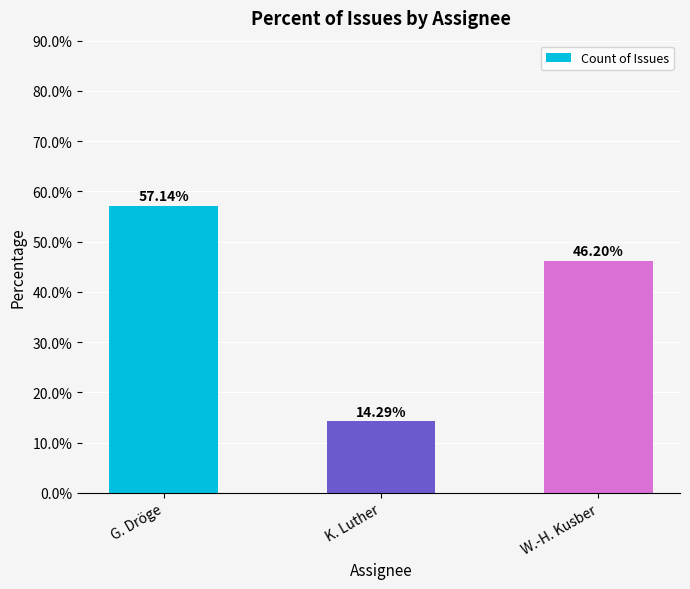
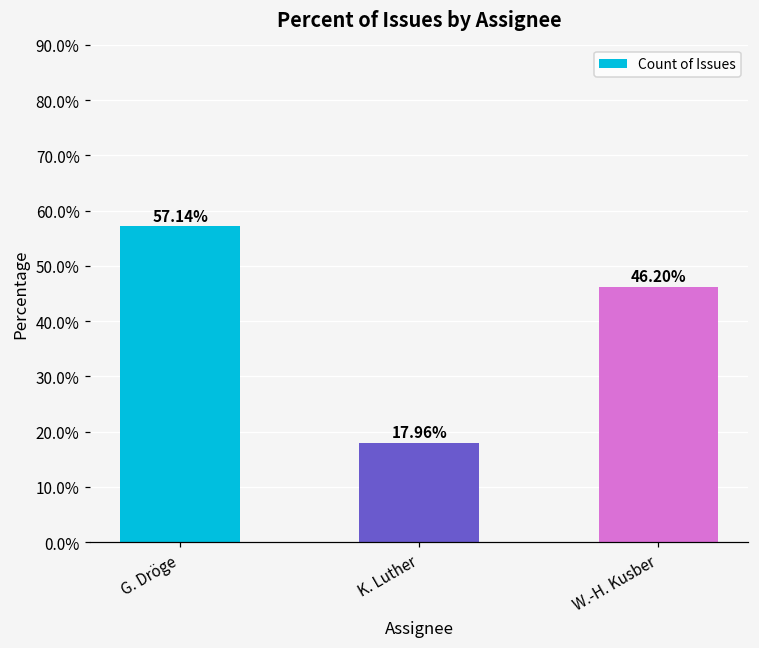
  {
    "G. Dröge": "57.14%",
-   "K. Luther": "14.29%",
+   "K. Luther": "17.96%",
    "W.-H. Kusber": "46.20%"
  }
